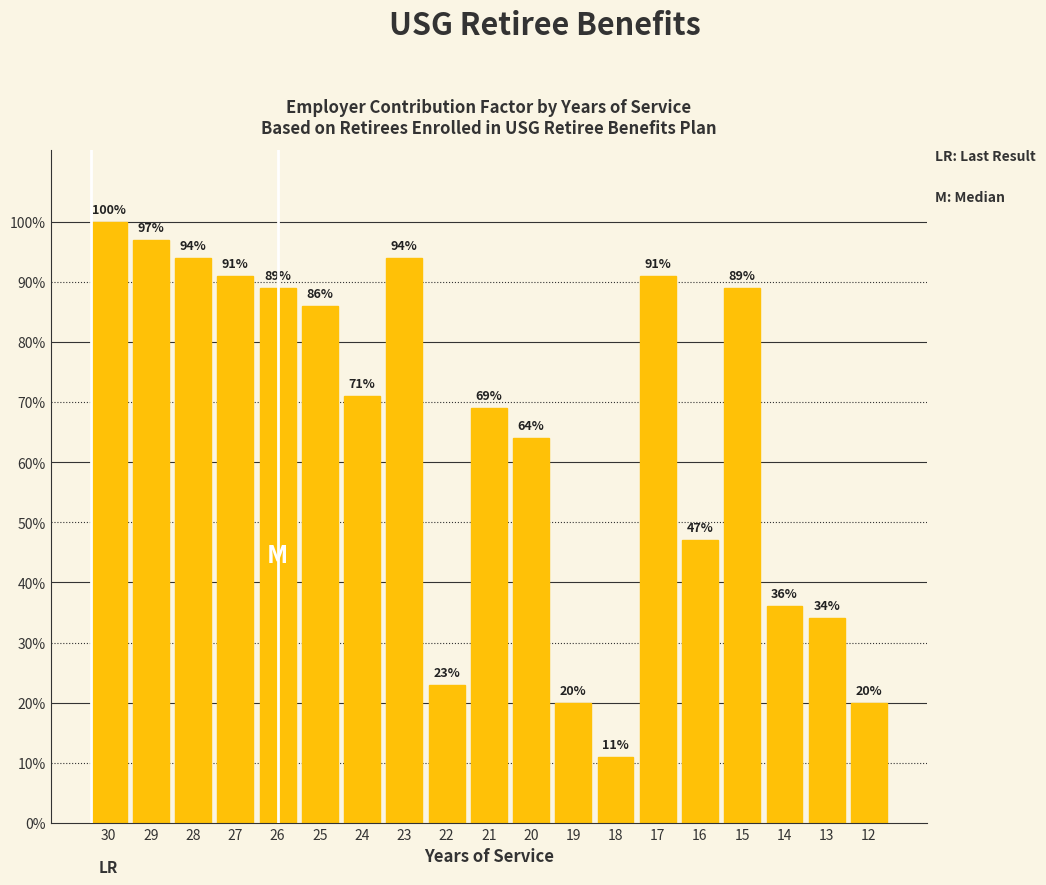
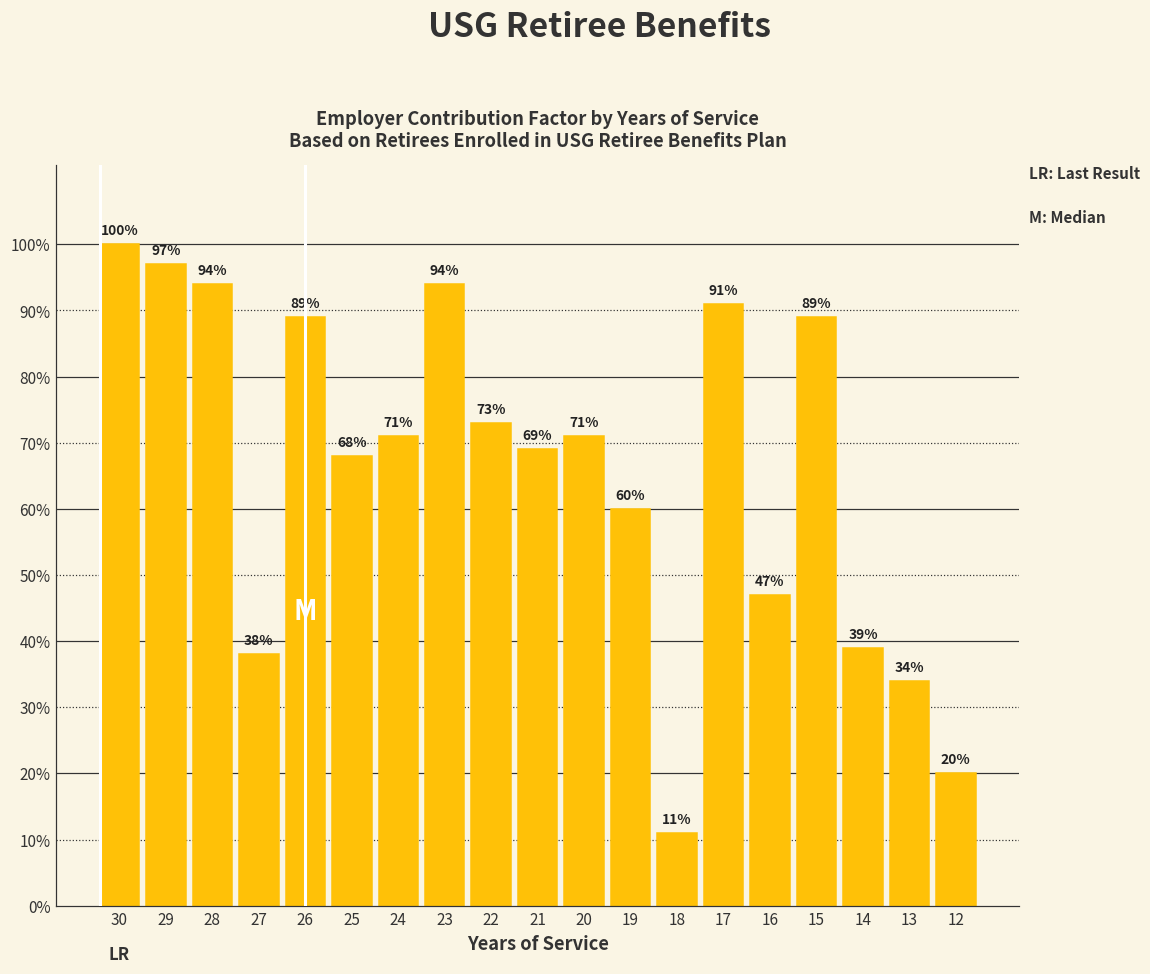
  {
    "30": "100%",
    "29": "97%",
    "28": "94%",
-   "27": "91%",
+   "27": "38%",
    "26": "89%",
-   "25": "86%",
+   "25": "68%",
    "24": "71%",
    "23": "94%",
-   "22": "23%",
+   "22": "73%",
    "21": "69%",
-   "20": "64%",
-   "19": "20%",
+   "20": "71%",
+   "19": "60%",
    "18": "11%",
    "17": "91%",
    "16": "47%",
    "15": "89%",
-   "14": "36%",
+   "14": "39%",
    "13": "34%",
    "12": "20%"
  }
